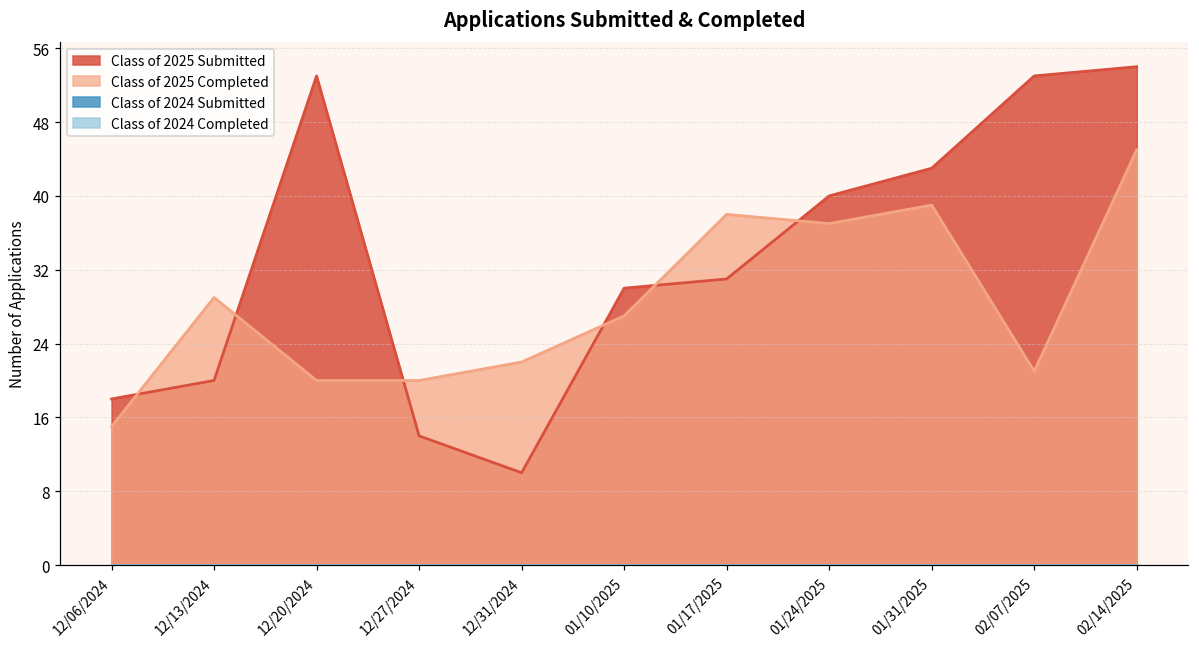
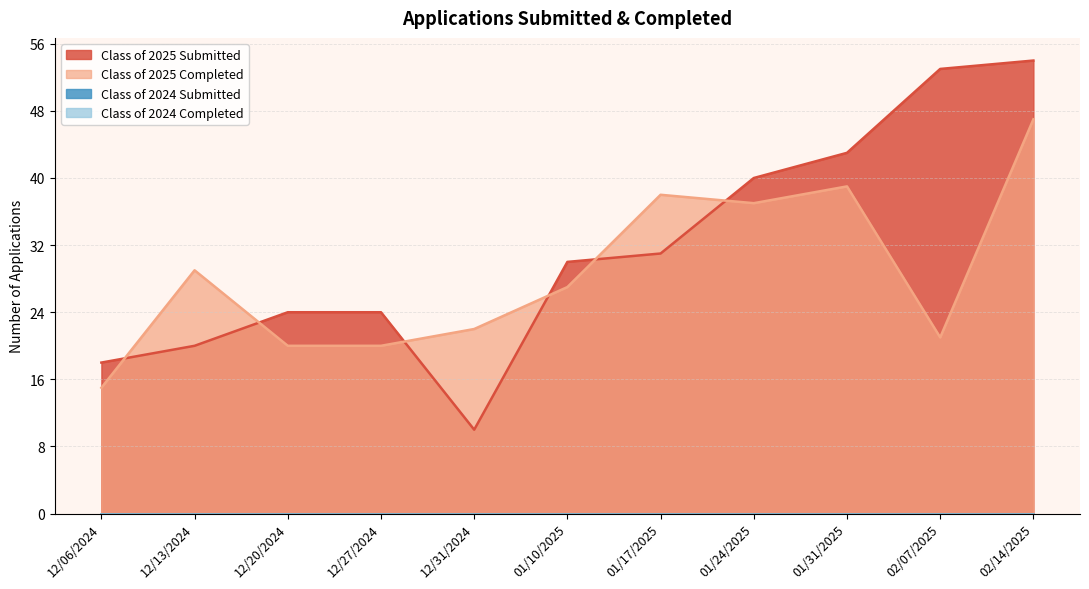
  {
    "Class of 2025 Submitted": {
      "12/06/2024": 18,
      "12/13/2024": 20,
-     "12/20/2024": 53,
-     "12/27/2024": 14,
+     "12/20/2024": 24,
+     "12/27/2024": 24,
      "12/31/2024": 10,
      "01/10/2025": 30,
      "01/17/2025": 31,
      "01/24/2025": 40,
      "01/31/2025": 43,
      "02/07/2025": 53,
      "02/14/2025": 54
    },
    "Class of 2025 Completed": {
      "12/06/2024": 15,
      "12/13/2024": 29,
      "12/20/2024": 20,
      "12/27/2024": 20,
      "12/31/2024": 22,
      "01/10/2025": 27,
      "01/17/2025": 38,
      "01/24/2025": 37,
      "01/31/2025": 39,
      "02/07/2025": 21,
-     "02/14/2025": 45
+     "02/14/2025": 47
    },
    "Class of 2024 Completed": {
      "12/06/2024": 0,
      "12/13/2024": 0,
      "12/20/2024": 0,
      "12/27/2024": 0,
      "12/31/2024": 0,
      "01/10/2025": 0,
      "01/17/2025": 0,
      "01/24/2025": 0,
      "01/31/2025": 0,
      "02/07/2025": 0,
      "02/14/2025": 0
    }
  }
